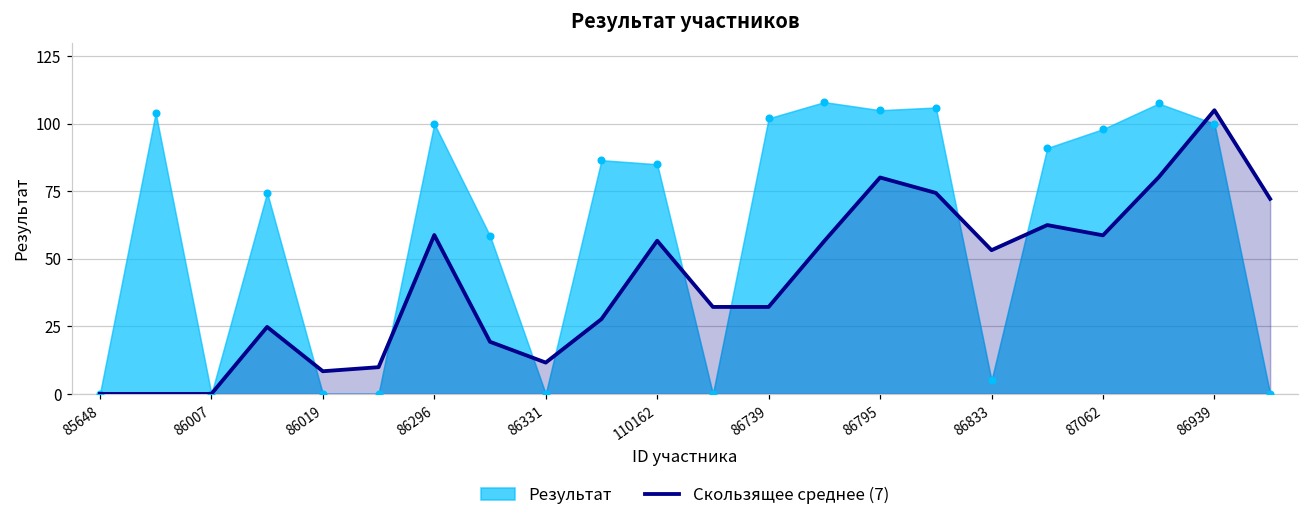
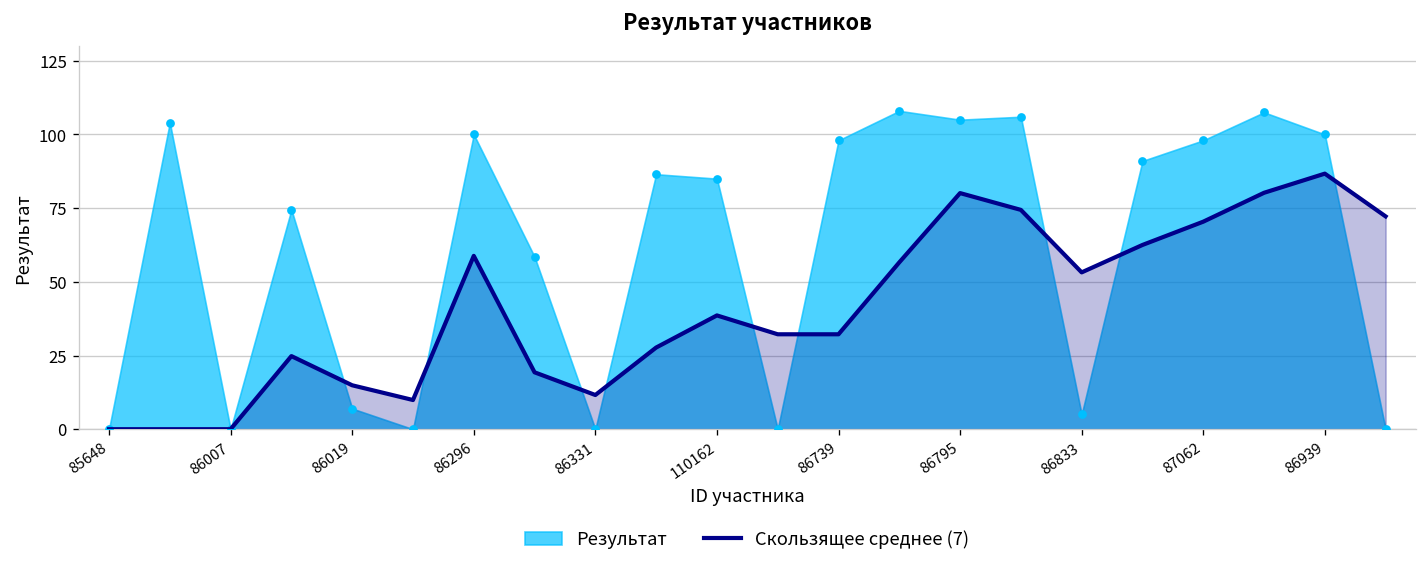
  {
    "Скользящее среднее (7)": {
-     "86019": 8,
+     "86019": 15,
      "86296": 59,
      "86331": 12,
-     "110162": 57,
+     "110162": 39,
      "86739": 32,
      "86795": 80,
      "86833": 53,
-     "87062": 59,
-     "86939": 105
+     "87062": 70,
+     "86939": 87
    },
    "Результат": {
-     "86019": 0,
+     "86019": 7,
      "86296": 100,
      "86331": 0,
      "110162": 85,
-     "86739": 102,
+     "86739": 98,
      "86795": 105,
      "86833": 5,
      "87062": 98,
      "86939": 100
    }
  }
